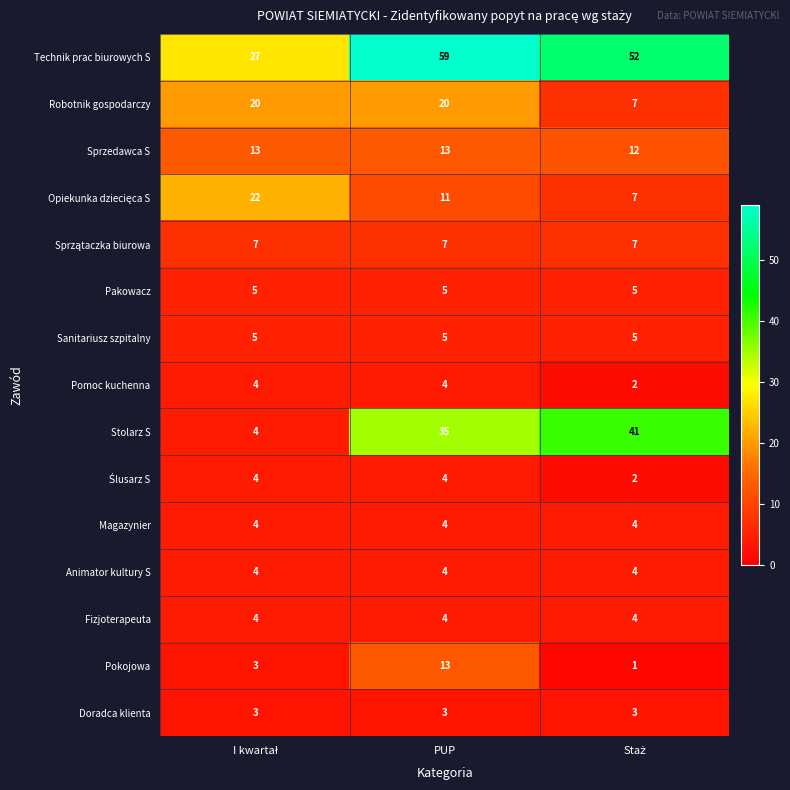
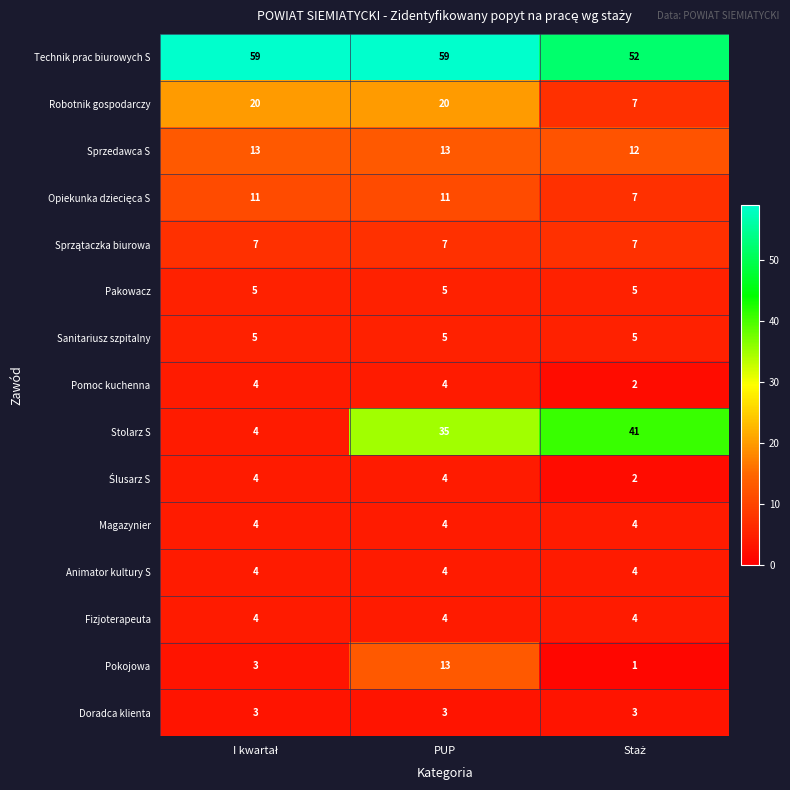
  {
    "Technik prac biurowych S": {
-     "I kwartał": 27,
+     "I kwartał": 59,
      "PUP": 59,
      "Staż": 52
    },
    "Robotnik gospodarczy": {
      "I kwartał": 20,
      "PUP": 20,
      "Staż": 7
    },
    "Sprzedawca S": {
      "I kwartał": 13,
      "PUP": 13,
      "Staż": 12
    },
    "Opiekunka dziecięca S": {
-     "I kwartał": 22,
+     "I kwartał": 11,
      "PUP": 11,
      "Staż": 7
    },
    "Sprzątaczka biurowa": {
      "I kwartał": 7,
      "PUP": 7,
      "Staż": 7
    },
    "Pakowacz": {
      "I kwartał": 5,
      "PUP": 5,
      "Staż": 5
    },
    "Sanitariusz szpitalny": {
      "I kwartał": 5,
      "PUP": 5,
      "Staż": 5
    },
    "Pomoc kuchenna": {
      "I kwartał": 4,
      "PUP": 4,
      "Staż": 2
    },
    "Stolarz S": {
      "I kwartał": 4,
      "PUP": 35,
      "Staż": 41
    },
    "Ślusarz S": {
      "I kwartał": 4,
      "PUP": 4,
      "Staż": 2
    },
    "Magazynier": {
      "I kwartał": 4,
      "PUP": 4,
      "Staż": 4
    },
    "Animator kultury S": {
      "I kwartał": 4,
      "PUP": 4,
      "Staż": 4
    },
    "Fizjoterapeuta": {
      "I kwartał": 4,
      "PUP": 4,
      "Staż": 4
    },
    "Pokojowa": {
      "I kwartał": 3,
      "PUP": 13,
      "Staż": 1
    },
    "Doradca klienta": {
      "I kwartał": 3,
      "PUP": 3,
      "Staż": 3
    }
  }
